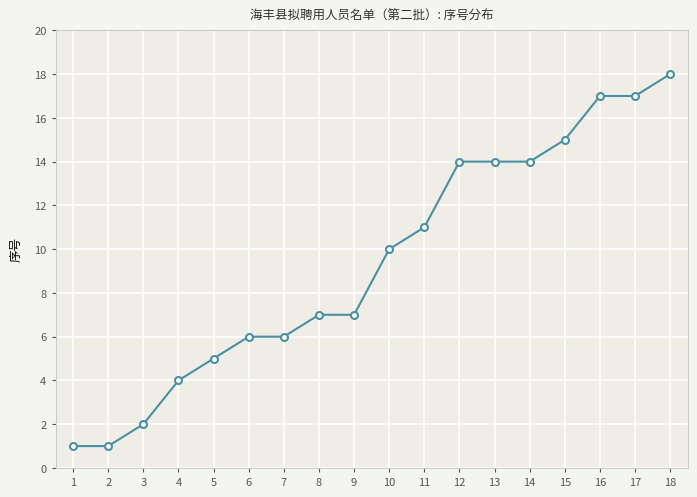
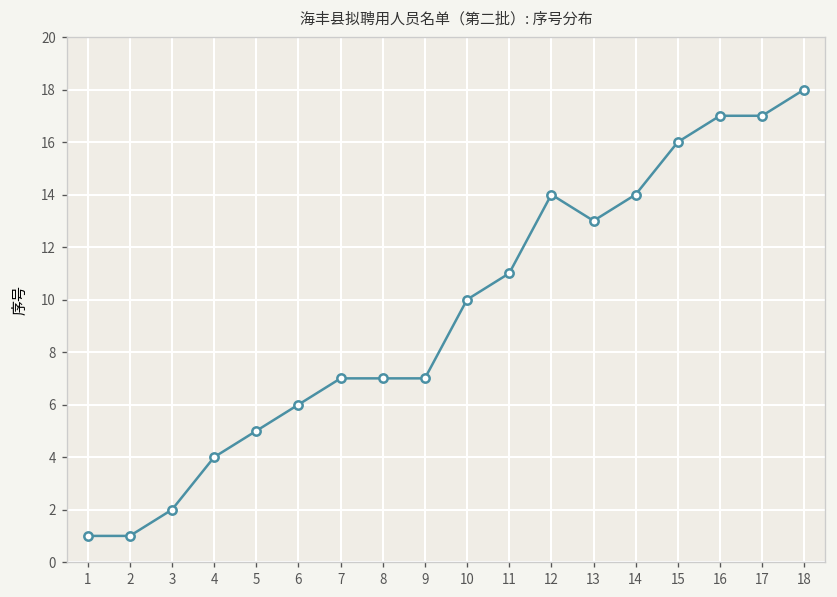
  {
    "1": 1,
    "2": 1,
    "3": 2,
    "4": 4,
    "5": 5,
    "6": 6,
-   "7": 6,
+   "7": 7,
    "8": 7,
    "9": 7,
    "10": 10,
    "11": 11,
    "12": 14,
-   "13": 14,
+   "13": 13,
    "14": 14,
-   "15": 15,
+   "15": 16,
    "16": 17,
    "17": 17,
    "18": 18
  }
